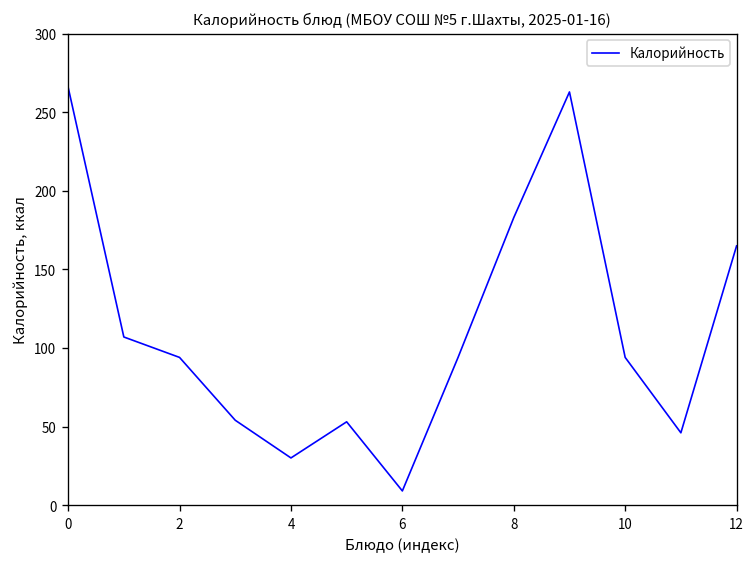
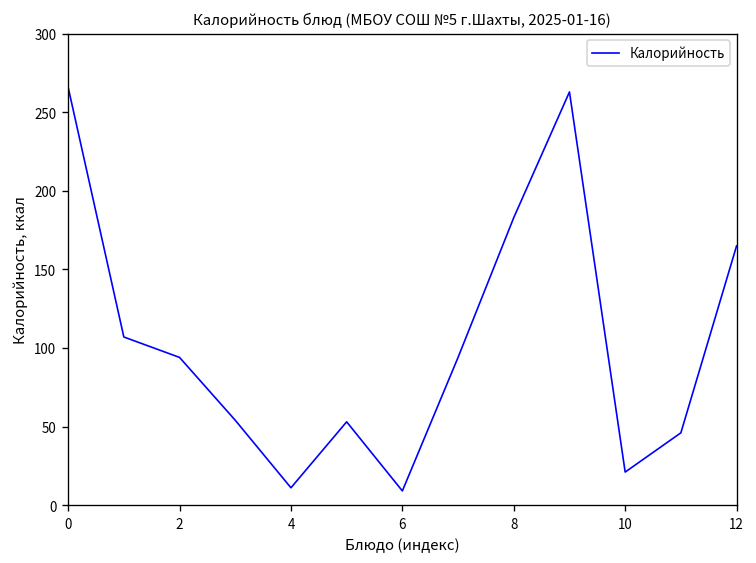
  {
    "0": 266,
    "2": 94,
-   "4": 30,
+   "4": 11,
    "6": 9,
    "8": 183,
-   "10": 94,
+   "10": 21,
    "12": 165
  }
